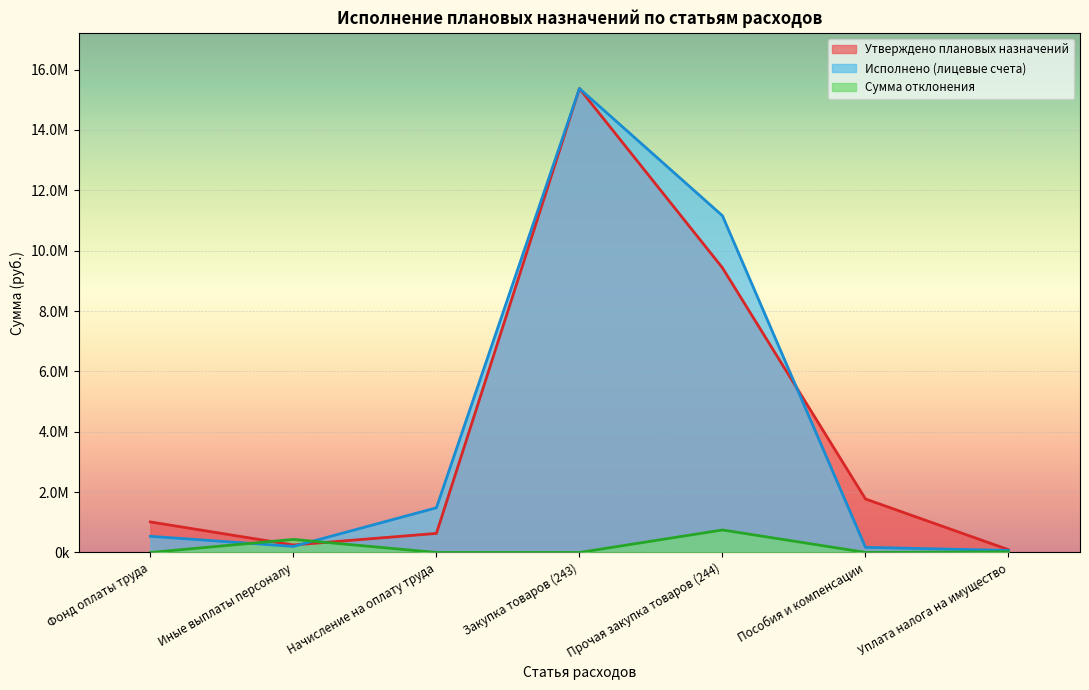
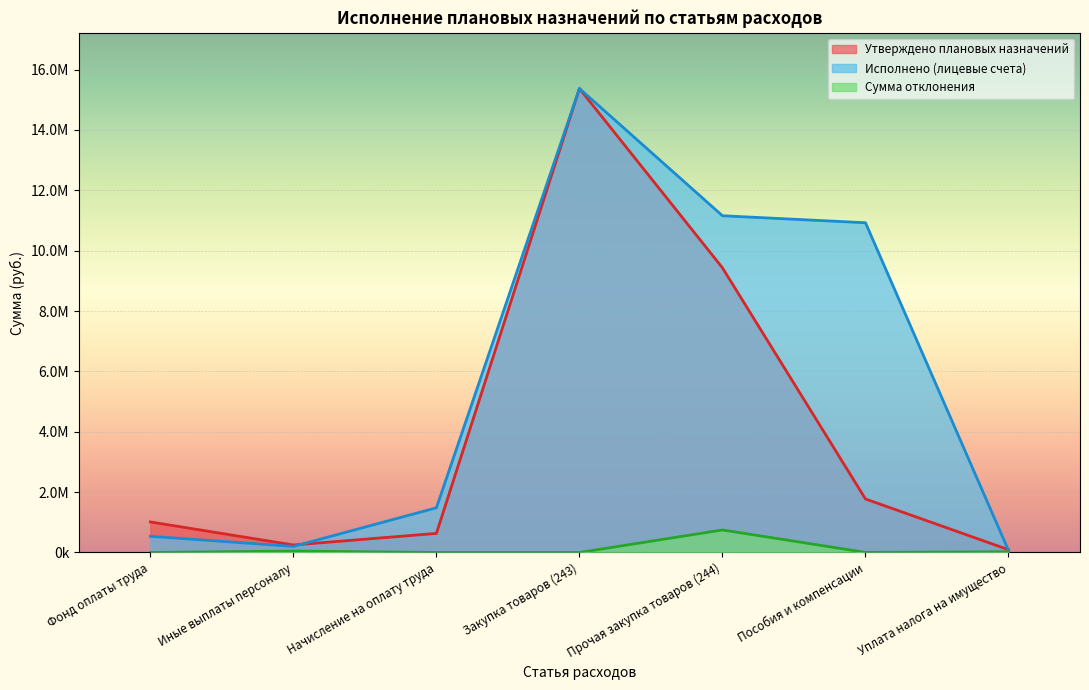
  {
    "Утверждено плановых назначений": {
      "Фонд оплаты труда": 1000000,
      "Начисление на оплату труда": 600000,
      "Прочая закупка товаров (244)": 9400000,
      "Пособия и компенсации": 1800000
    },
    "Исполнено (лицевые счета)": {
      "Фонд оплаты труда": 500000,
      "Начисление на оплату труда": 1500000,
      "Прочая закупка товаров (244)": 11200000,
-     "Пособия и компенсации": 200000
+     "Пособия и компенсации": 10900000
    },
    "Сумма отклонения": {
      "Фонд оплаты труда": 0,
-     "Иные выплаты персоналу": 400000,
+     "Иные выплаты персоналу": 0,
      "Начисление на оплату труда": 0,
      "Закупка товаров (243)": 0,
      "Прочая закупка товаров (244)": 700000,
      "Пособия и компенсации": 0
    }
  }
